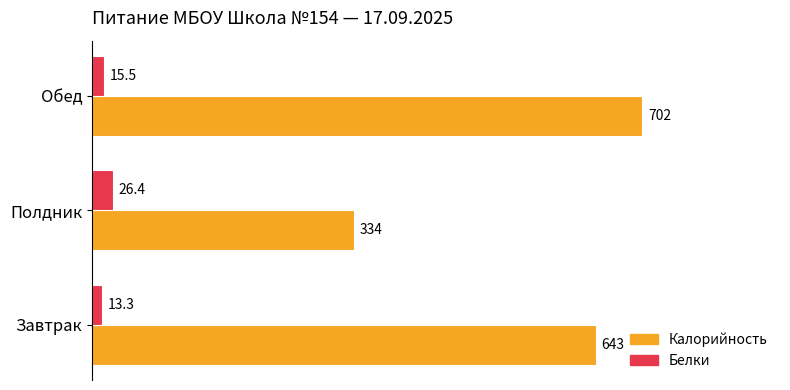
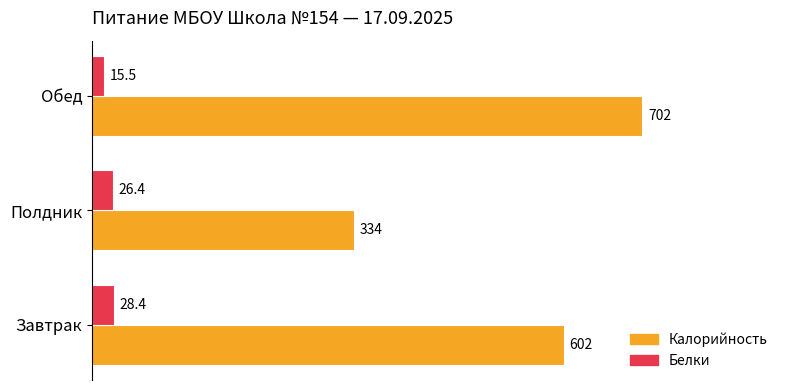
  {
    "Калорийность": {
      "Обед": 702,
      "Полдник": 334,
-     "Завтрак": 643
+     "Завтрак": 602
    },
    "Белки": {
      "Обед": 15.5,
      "Полдник": 26.4,
-     "Завтрак": 13.3
+     "Завтрак": 28.4
    }
  }
